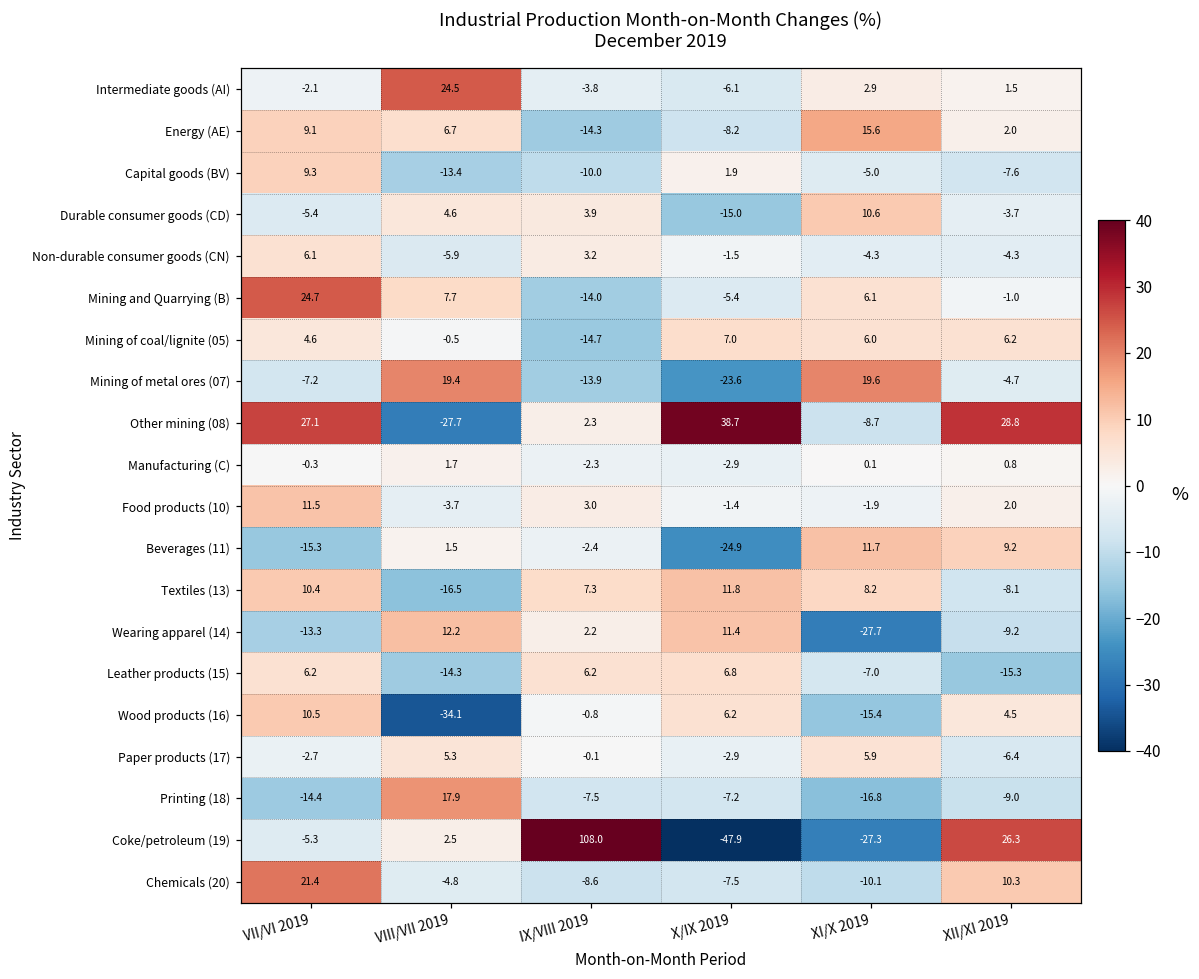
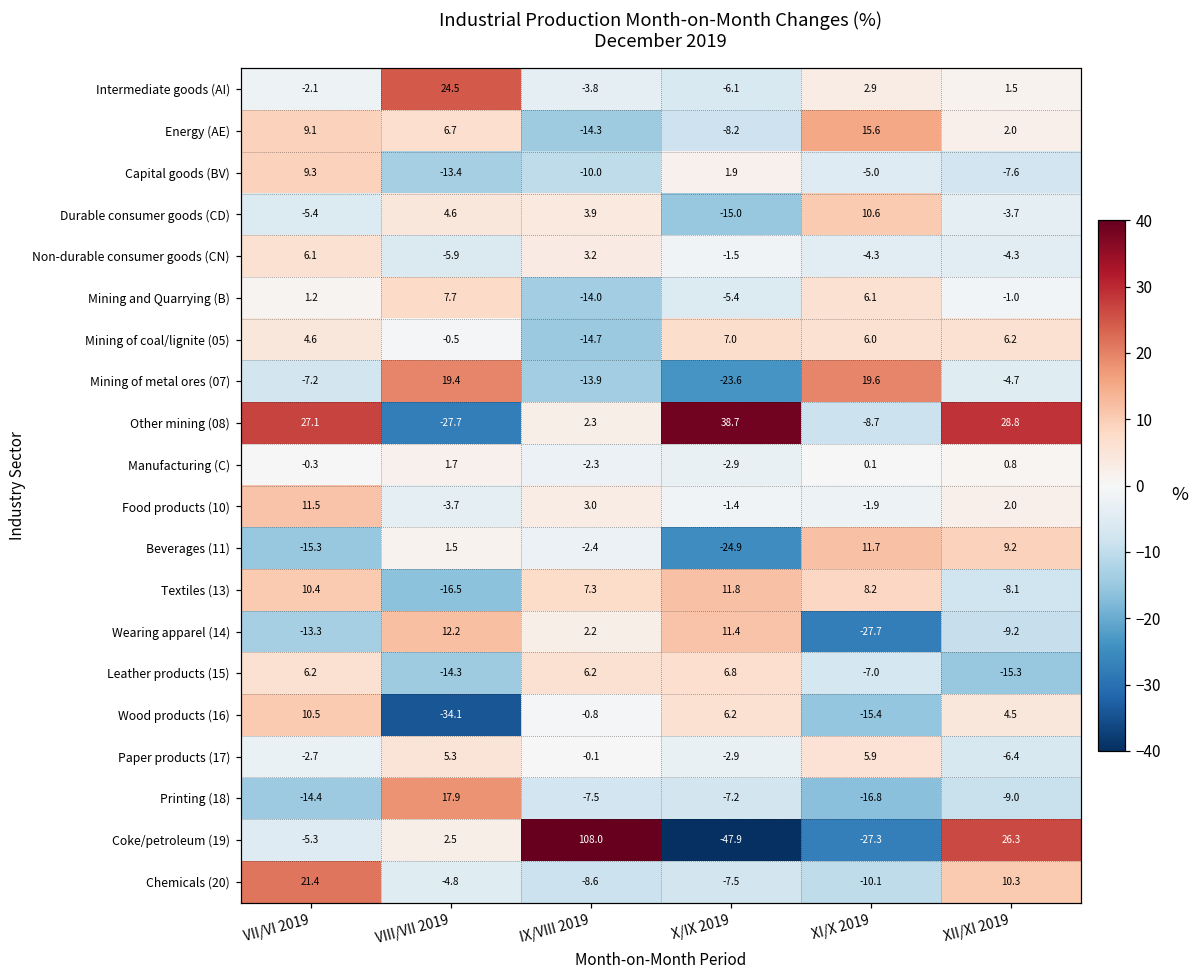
  {
    "Intermediate goods (AI)": {
      "VII/VI 2019": -2.1,
      "VIII/VII 2019": 24.5,
      "IX/VIII 2019": -3.8,
      "X/IX 2019": -6.1,
      "XI/X 2019": 2.9,
      "XII/XI 2019": 1.5
    },
    "Energy (AE)": {
      "VII/VI 2019": 9.1,
      "VIII/VII 2019": 6.7,
      "IX/VIII 2019": -14.3,
      "X/IX 2019": -8.2,
      "XI/X 2019": 15.6,
      "XII/XI 2019": 2.0
    },
    "Capital goods (BV)": {
      "VII/VI 2019": 9.3,
      "VIII/VII 2019": -13.4,
      "IX/VIII 2019": -10.0,
      "X/IX 2019": 1.9,
      "XI/X 2019": -5.0,
      "XII/XI 2019": -7.6
    },
    "Durable consumer goods (CD)": {
      "VII/VI 2019": -5.4,
      "VIII/VII 2019": 4.6,
      "IX/VIII 2019": 3.9,
      "X/IX 2019": -15.0,
      "XI/X 2019": 10.6,
      "XII/XI 2019": -3.7
    },
    "Non-durable consumer goods (CN)": {
      "VII/VI 2019": 6.1,
      "VIII/VII 2019": -5.9,
      "IX/VIII 2019": 3.2,
      "X/IX 2019": -1.5,
      "XI/X 2019": -4.3,
      "XII/XI 2019": -4.3
    },
    "Mining and Quarrying (B)": {
-     "VII/VI 2019": 24.7,
+     "VII/VI 2019": 1.2,
      "VIII/VII 2019": 7.7,
      "IX/VIII 2019": -14.0,
      "X/IX 2019": -5.4,
      "XI/X 2019": 6.1,
      "XII/XI 2019": -1.0
    },
    "Mining of coal/lignite (05)": {
      "VII/VI 2019": 4.6,
      "VIII/VII 2019": -0.5,
      "IX/VIII 2019": -14.7,
      "X/IX 2019": 7.0,
      "XI/X 2019": 6.0,
      "XII/XI 2019": 6.2
    },
    "Mining of metal ores (07)": {
      "VII/VI 2019": -7.2,
      "VIII/VII 2019": 19.4,
      "IX/VIII 2019": -13.9,
      "X/IX 2019": -23.6,
      "XI/X 2019": 19.6,
      "XII/XI 2019": -4.7
    },
    "Other mining (08)": {
      "VII/VI 2019": 27.1,
      "VIII/VII 2019": -27.7,
      "IX/VIII 2019": 2.3,
      "X/IX 2019": 38.7,
      "XI/X 2019": -8.7,
      "XII/XI 2019": 28.8
    },
    "Manufacturing (C)": {
      "VII/VI 2019": -0.3,
      "VIII/VII 2019": 1.7,
      "IX/VIII 2019": -2.3,
      "X/IX 2019": -2.9,
      "XI/X 2019": 0.1,
      "XII/XI 2019": 0.8
    },
    "Food products (10)": {
      "VII/VI 2019": 11.5,
      "VIII/VII 2019": -3.7,
      "IX/VIII 2019": 3.0,
      "X/IX 2019": -1.4,
      "XI/X 2019": -1.9,
      "XII/XI 2019": 2.0
    },
    "Beverages (11)": {
      "VII/VI 2019": -15.3,
      "VIII/VII 2019": 1.5,
      "IX/VIII 2019": -2.4,
      "X/IX 2019": -24.9,
      "XI/X 2019": 11.7,
      "XII/XI 2019": 9.2
    },
    "Textiles (13)": {
      "VII/VI 2019": 10.4,
      "VIII/VII 2019": -16.5,
      "IX/VIII 2019": 7.3,
      "X/IX 2019": 11.8,
      "XI/X 2019": 8.2,
      "XII/XI 2019": -8.1
    },
    "Wearing apparel (14)": {
      "VII/VI 2019": -13.3,
      "VIII/VII 2019": 12.2,
      "IX/VIII 2019": 2.2,
      "X/IX 2019": 11.4,
      "XI/X 2019": -27.7,
      "XII/XI 2019": -9.2
    },
    "Leather products (15)": {
      "VII/VI 2019": 6.2,
      "VIII/VII 2019": -14.3,
      "IX/VIII 2019": 6.2,
      "X/IX 2019": 6.8,
      "XI/X 2019": -7.0,
      "XII/XI 2019": -15.3
    },
    "Wood products (16)": {
      "VII/VI 2019": 10.5,
      "VIII/VII 2019": -34.1,
      "IX/VIII 2019": -0.8,
      "X/IX 2019": 6.2,
      "XI/X 2019": -15.4,
      "XII/XI 2019": 4.5
    },
    "Paper products (17)": {
      "VII/VI 2019": -2.7,
      "VIII/VII 2019": 5.3,
      "IX/VIII 2019": -0.1,
      "X/IX 2019": -2.9,
      "XI/X 2019": 5.9,
      "XII/XI 2019": -6.4
    },
    "Printing (18)": {
      "VII/VI 2019": -14.4,
      "VIII/VII 2019": 17.9,
      "IX/VIII 2019": -7.5,
      "X/IX 2019": -7.2,
      "XI/X 2019": -16.8,
      "XII/XI 2019": -9.0
    },
    "Coke/petroleum (19)": {
      "VII/VI 2019": -5.3,
      "VIII/VII 2019": 2.5,
      "IX/VIII 2019": 108.0,
      "X/IX 2019": -47.9,
      "XI/X 2019": -27.3,
      "XII/XI 2019": 26.3
    },
    "Chemicals (20)": {
      "VII/VI 2019": 21.4,
      "VIII/VII 2019": -4.8,
      "IX/VIII 2019": -8.6,
      "X/IX 2019": -7.5,
      "XI/X 2019": -10.1,
      "XII/XI 2019": 10.3
    }
  }
